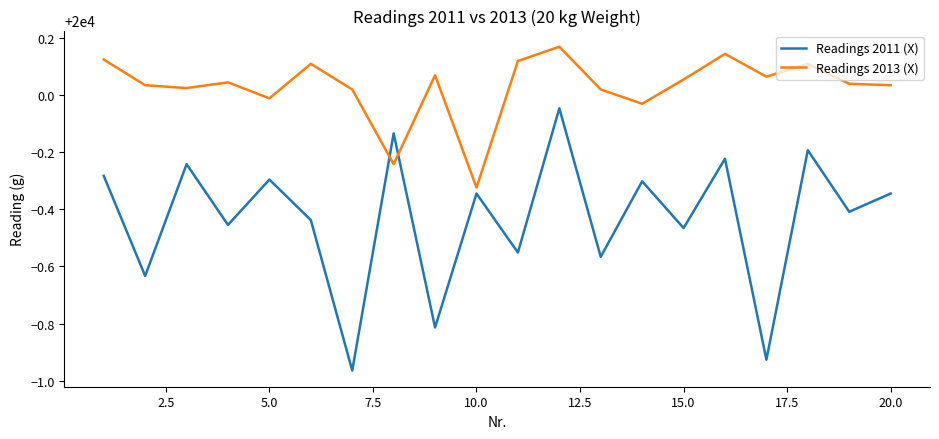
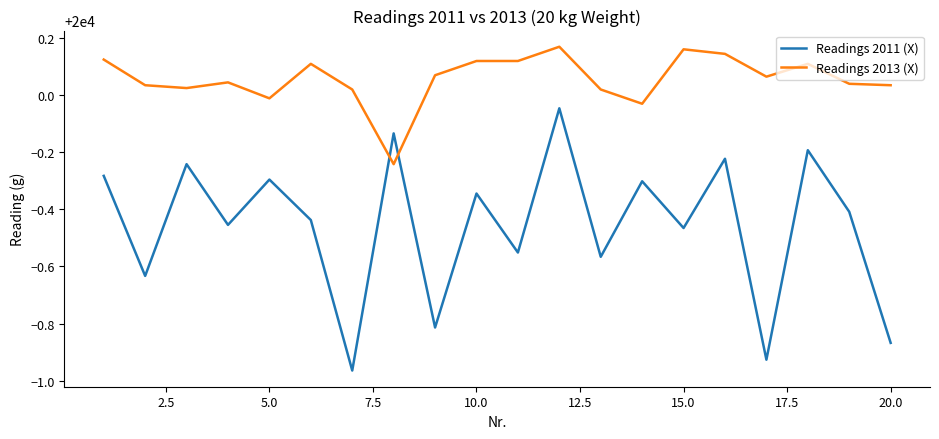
  {
    "Readings 2011 (X)": {
      "5.0": 19999.71,
      "10.0": 19999.66,
      "15.0": 19999.54,
-     "20.0": 19999.66
+     "20.0": 19999.13
    },
    "Readings 2013 (X)": {
      "5.0": 19999.99,
-     "10.0": 19999.68,
-     "15.0": 20000.06,
+     "10.0": 20000.12,
+     "15.0": 20000.16,
      "20.0": 20000.04
    }
  }
